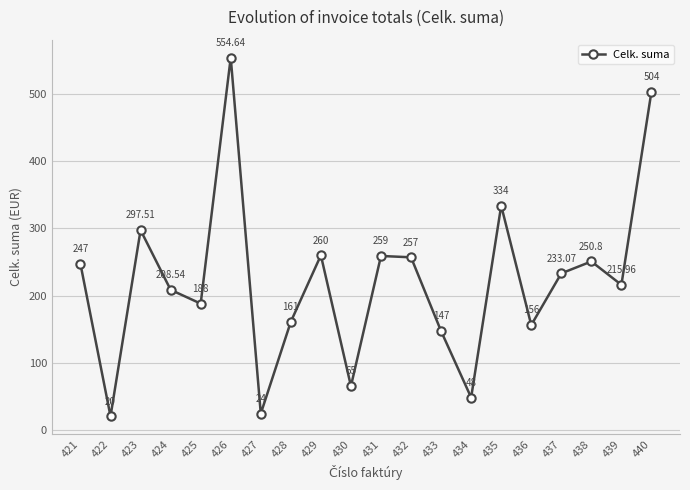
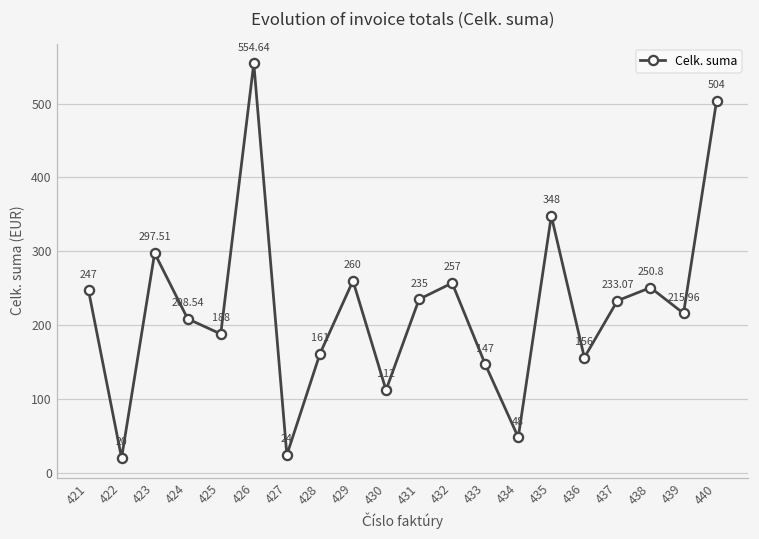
  {
    "421": 247,
    "422": 20,
    "423": 297.51,
    "424": 208.54,
    "425": 188,
    "426": 554.64,
    "427": 24,
    "428": 161,
    "429": 260,
-   "430": 65,
-   "431": 259,
+   "430": 112,
+   "431": 235,
    "432": 257,
    "433": 147,
    "434": 48,
-   "435": 334,
+   "435": 348,
    "436": 156,
    "437": 233.07,
    "438": 250.8,
    "439": 215.96,
    "440": 504
  }
